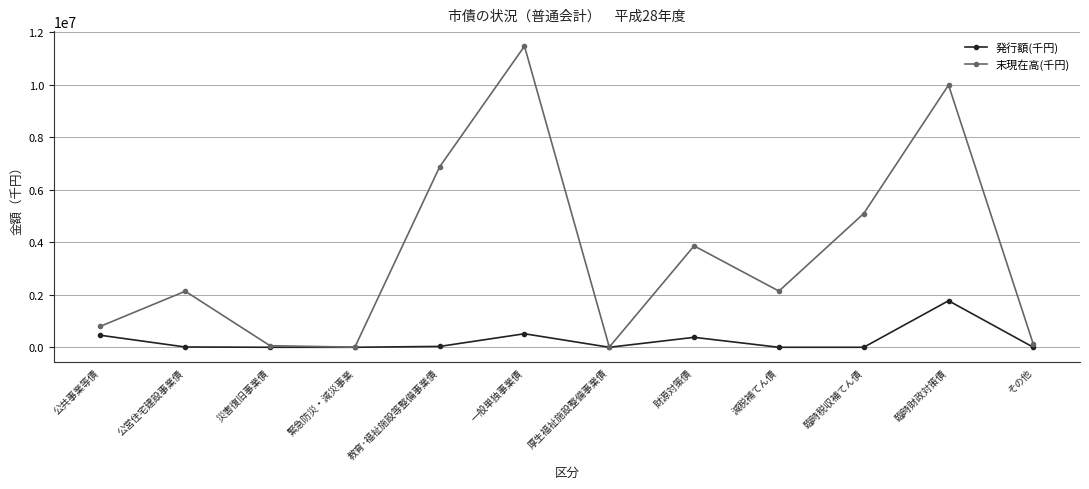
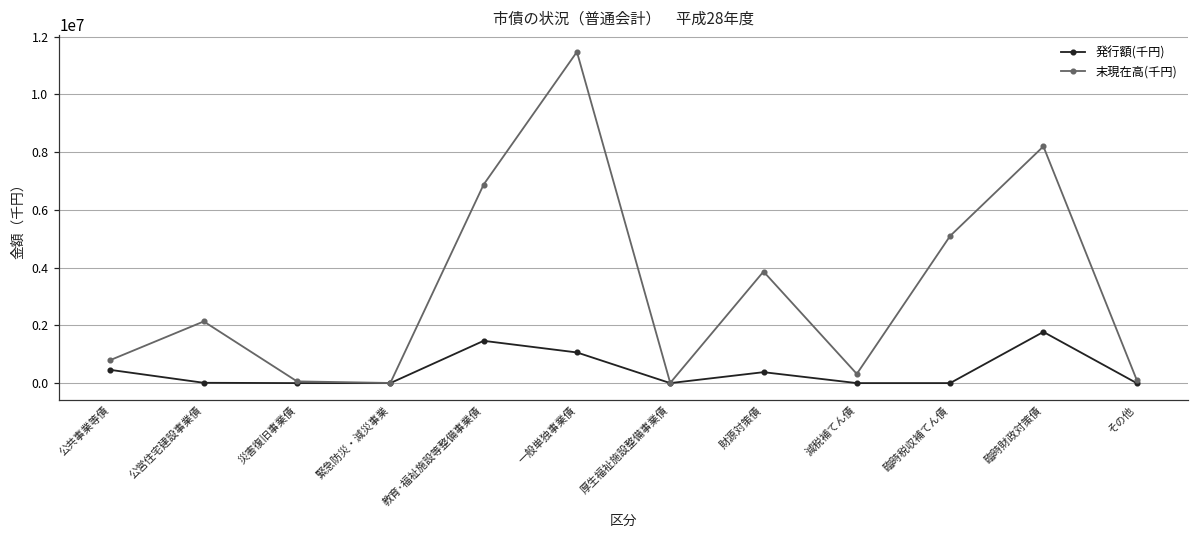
  {
    "発行額(千円)": {
      "公共事業等債": 500000,
      "公営住宅建設事業債": 0,
-     "教育･福祉施設等整備事業債": 0,
-     "一般単独事業債": 500000,
+     "教育･福祉施設等整備事業債": 1500000,
+     "一般単独事業債": 1100000,
      "財源対策債": 400000,
      "減税補てん債": 0,
      "臨時税収補てん債": 0,
      "臨時財政対策債": 1800000,
      "その他": 0
    },
    "末現在高(千円)": {
      "公共事業等債": 800000,
      "公営住宅建設事業債": 2100000,
      "教育･福祉施設等整備事業債": 6900000,
      "一般単独事業債": 11500000,
      "財源対策債": 3900000,
-     "減税補てん債": 2100000,
+     "減税補てん債": 300000,
      "臨時税収補てん債": 5100000,
-     "臨時財政対策債": 10000000,
+     "臨時財政対策債": 8200000,
      "その他": 100000
    }
  }
